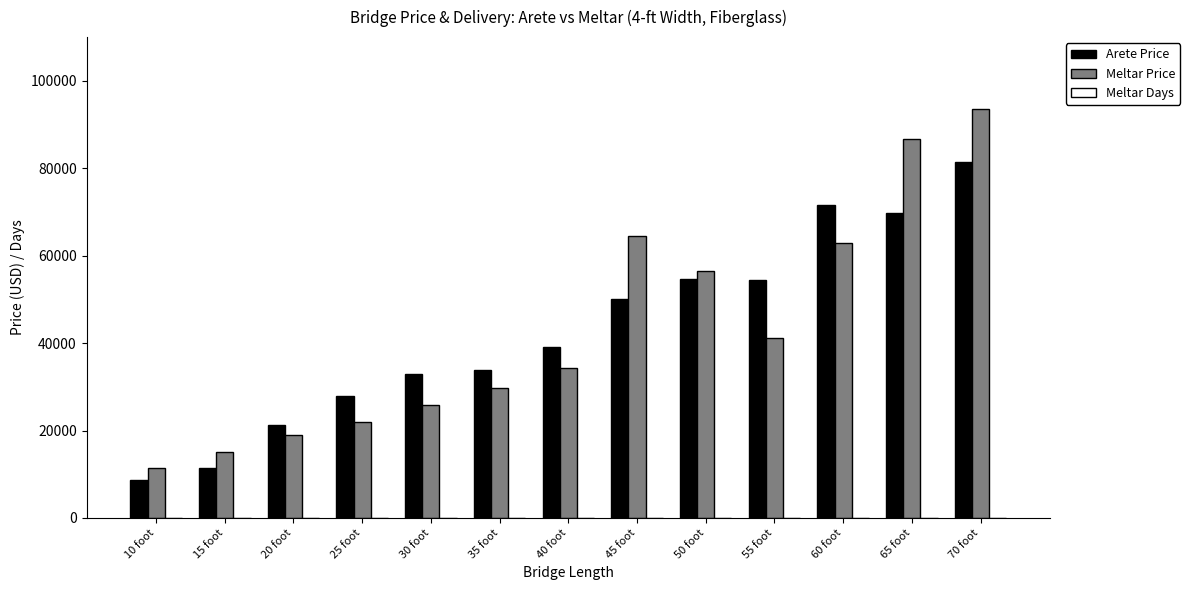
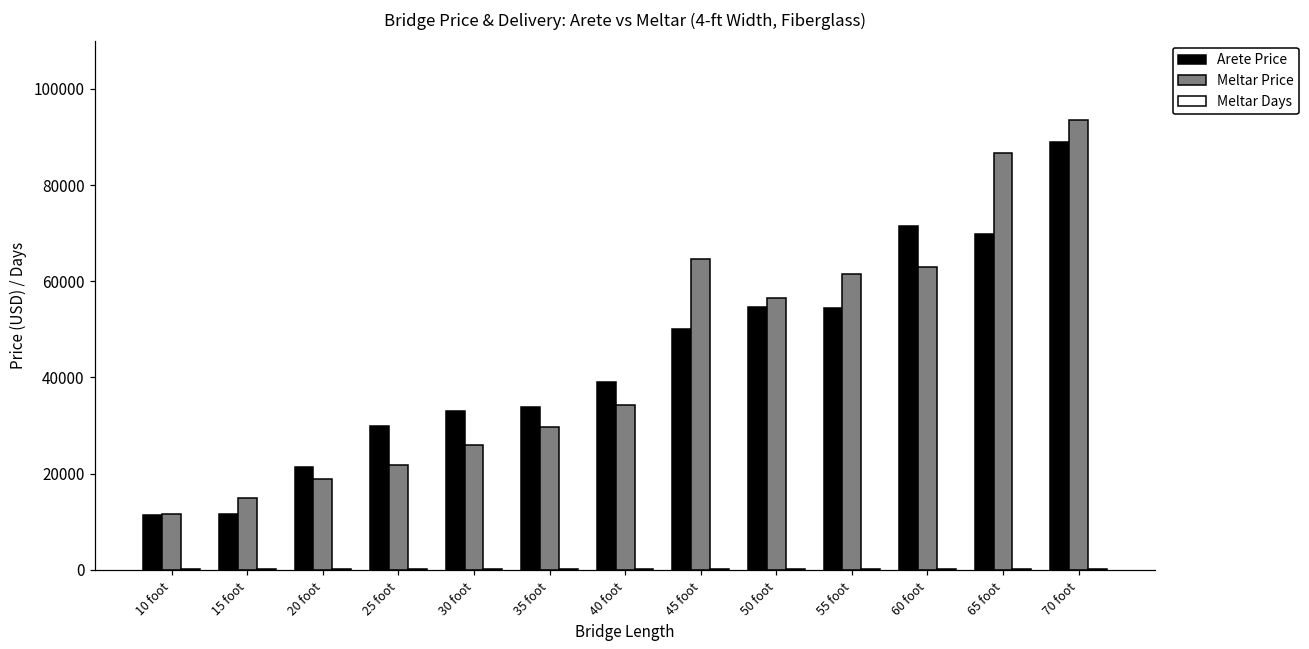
  {
    "Arete Price": {
-     "10 foot": 9000,
+     "10 foot": 11000,
      "15 foot": 12000,
      "20 foot": 21000,
-     "25 foot": 28000,
+     "25 foot": 30000,
      "30 foot": 33000,
      "35 foot": 34000,
      "40 foot": 39000,
      "45 foot": 50000,
      "50 foot": 55000,
      "55 foot": 54000,
      "60 foot": 72000,
      "65 foot": 70000,
-     "70 foot": 81000
+     "70 foot": 89000
    },
    "Meltar Price": {
      "10 foot": 11000,
      "15 foot": 15000,
      "20 foot": 19000,
      "25 foot": 22000,
      "30 foot": 26000,
      "35 foot": 30000,
      "40 foot": 34000,
      "45 foot": 65000,
      "50 foot": 57000,
-     "55 foot": 41000,
+     "55 foot": 61000,
      "60 foot": 63000,
      "65 foot": 87000,
      "70 foot": 93000
    }
  }
